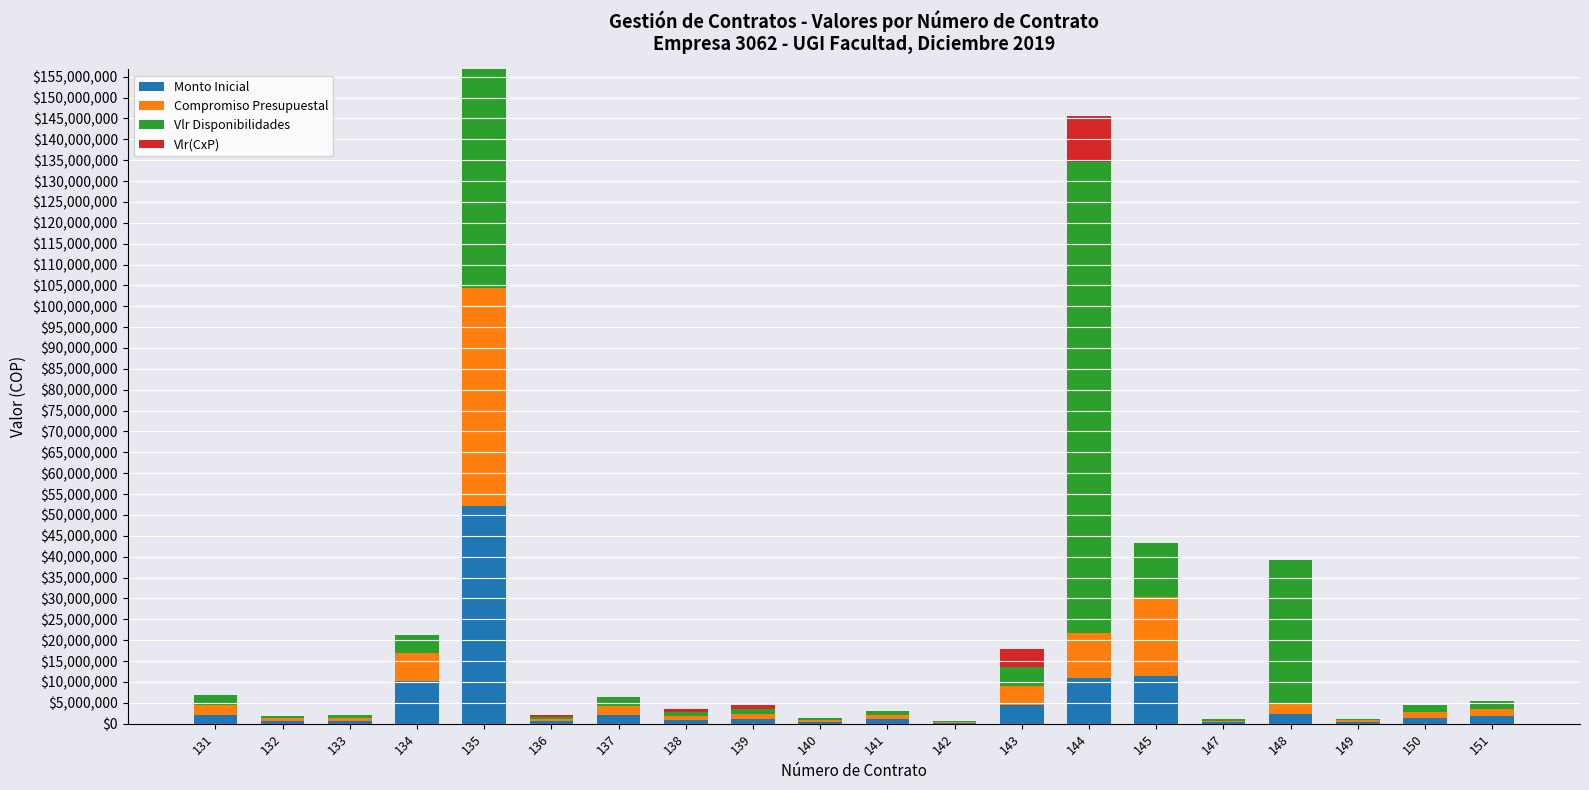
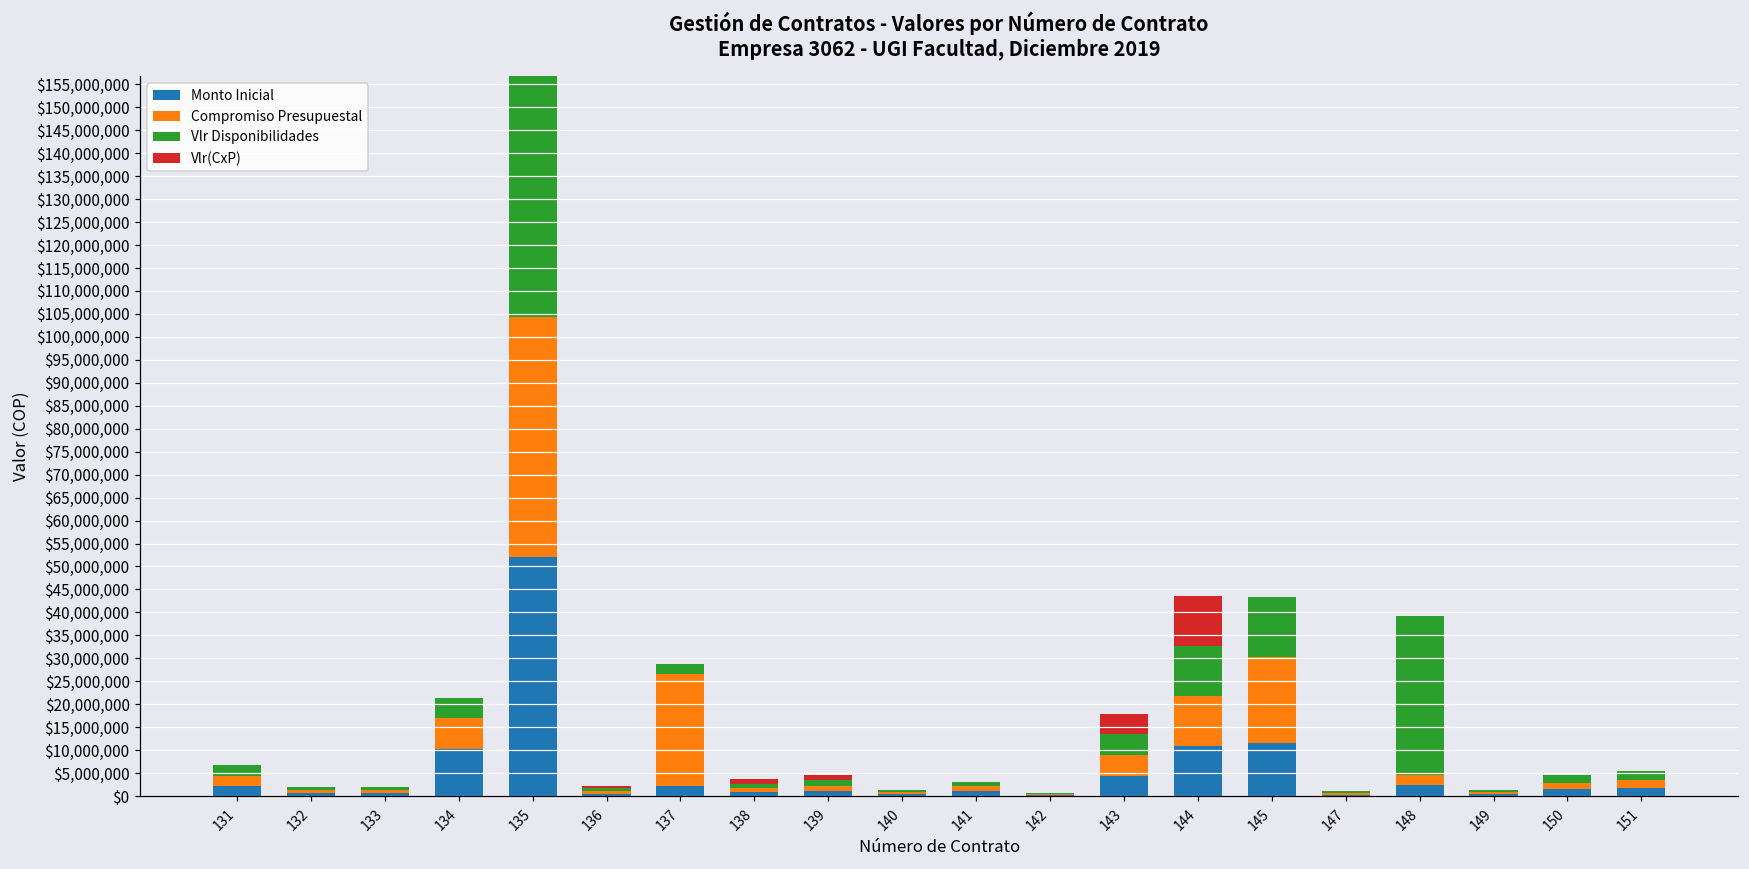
  {
    "Monto Inicial": {
      "131": "$2,000,000",
      "132": "$1,000,000",
      "133": "$1,000,000",
      "134": "$10,000,000",
      "135": "$52,000,000",
      "137": "$2,000,000",
      "138": "$1,000,000",
      "139": "$1,000,000",
      "141": "$1,000,000",
      "143": "$4,000,000",
      "144": "$11,000,000",
      "145": "$11,000,000",
      "148": "$2,000,000",
      "150": "$1,000,000",
      "151": "$2,000,000"
    },
    "Compromiso Presupuestal": {
      "131": "$2,000,000",
      "132": "$1,000,000",
      "133": "$1,000,000",
      "134": "$7,000,000",
      "135": "$52,000,000",
-     "137": "$2,000,000",
+     "137": "$25,000,000",
      "138": "$1,000,000",
      "139": "$1,000,000",
      "141": "$1,000,000",
      "143": "$4,000,000",
      "144": "$11,000,000",
      "145": "$19,000,000",
      "148": "$2,000,000",
      "150": "$1,000,000",
      "151": "$2,000,000"
    },
    "Vlr Disponibilidades": {
      "131": "$2,000,000",
      "132": "$1,000,000",
      "133": "$1,000,000",
      "134": "$4,000,000",
      "135": "$52,000,000",
      "137": "$2,000,000",
      "138": "$1,000,000",
      "139": "$1,000,000",
      "141": "$1,000,000",
      "143": "$4,000,000",
-     "144": "$113,000,000",
+     "144": "$11,000,000",
      "145": "$13,000,000",
      "148": "$35,000,000",
      "150": "$2,000,000",
      "151": "$2,000,000"
    },
    "Vlr(CxP)": {
      "131": "$0",
      "132": "$0",
      "133": "$0",
      "134": "$0",
      "135": "$0",
      "137": "$0",
      "138": "$1,000,000",
      "139": "$1,000,000",
      "140": "$0",
      "141": "$0",
      "143": "$4,000,000",
      "144": "$11,000,000",
      "145": "$0",
      "147": "$0",
      "148": "$0",
      "149": "$0",
      "150": "$0",
      "151": "$0"
    }
  }
